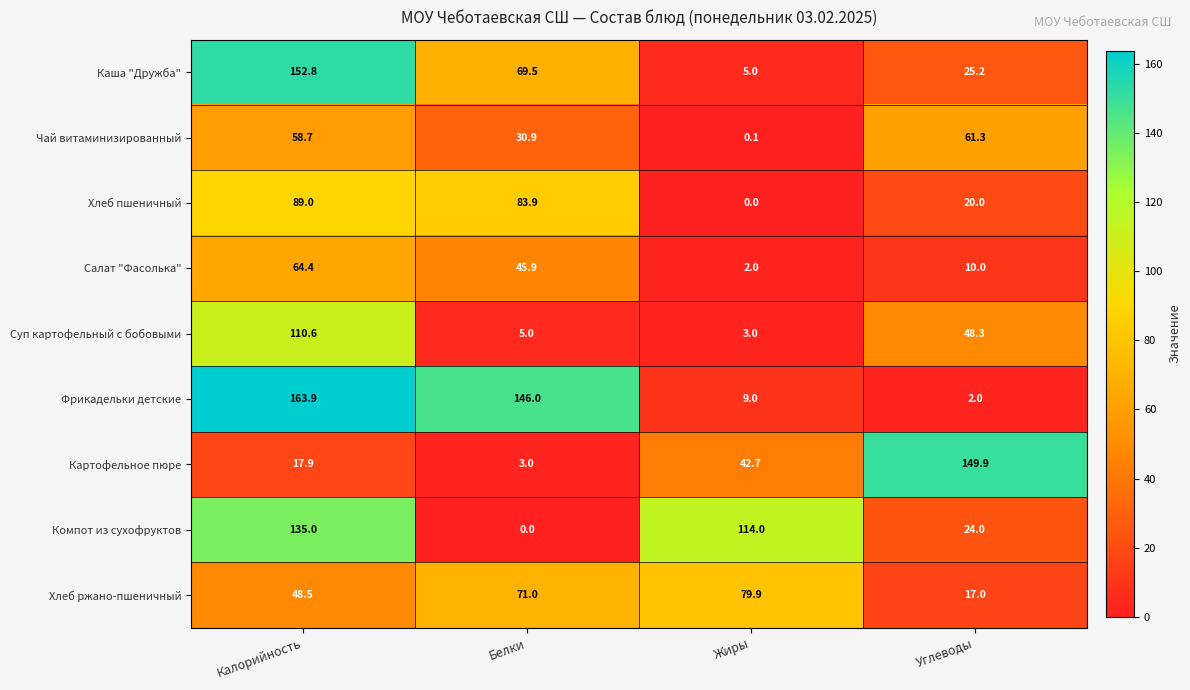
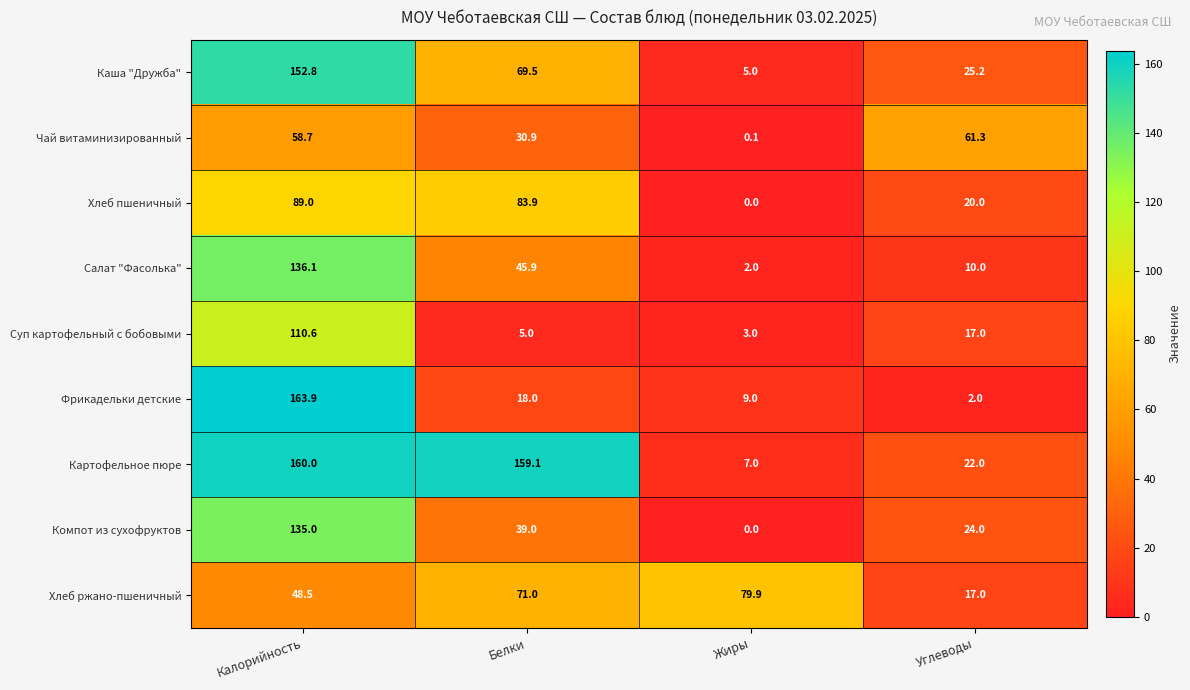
  {
    "Каша \"Дружба\"": {
      "Калорийность": 152.8,
      "Белки": 69.5,
      "Жиры": 5.0,
      "Углеводы": 25.2
    },
    "Чай витаминизированный": {
      "Калорийность": 58.7,
      "Белки": 30.9,
      "Жиры": 0.1,
      "Углеводы": 61.3
    },
    "Хлеб пшеничный": {
      "Калорийность": 89.0,
      "Белки": 83.9,
      "Жиры": 0.0,
      "Углеводы": 20.0
    },
    "Салат \"Фасолька\"": {
-     "Калорийность": 64.4,
+     "Калорийность": 136.1,
      "Белки": 45.9,
      "Жиры": 2.0,
      "Углеводы": 10.0
    },
    "Суп картофельный с бобовыми": {
      "Калорийность": 110.6,
      "Белки": 5.0,
      "Жиры": 3.0,
-     "Углеводы": 48.3
+     "Углеводы": 17.0
    },
    "Фрикадельки детские": {
      "Калорийность": 163.9,
-     "Белки": 146.0,
+     "Белки": 18.0,
      "Жиры": 9.0,
      "Углеводы": 2.0
    },
    "Картофельное пюре": {
-     "Калорийность": 17.9,
-     "Белки": 3.0,
-     "Жиры": 42.7,
-     "Углеводы": 149.9
+     "Калорийность": 160.0,
+     "Белки": 159.1,
+     "Жиры": 7.0,
+     "Углеводы": 22.0
    },
    "Компот из сухофруктов": {
      "Калорийность": 135.0,
-     "Белки": 0.0,
-     "Жиры": 114.0,
+     "Белки": 39.0,
+     "Жиры": 0.0,
      "Углеводы": 24.0
    },
    "Хлеб ржано-пшеничный": {
      "Калорийность": 48.5,
      "Белки": 71.0,
      "Жиры": 79.9,
      "Углеводы": 17.0
    }
  }
